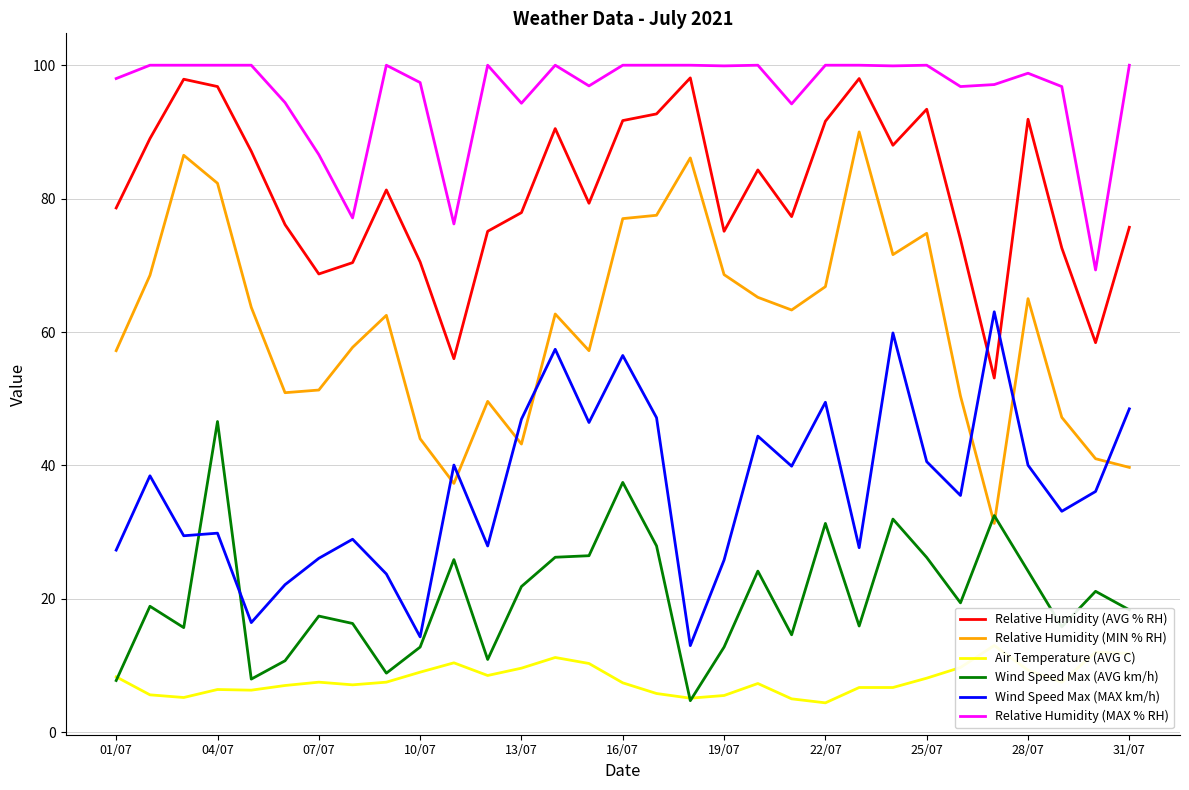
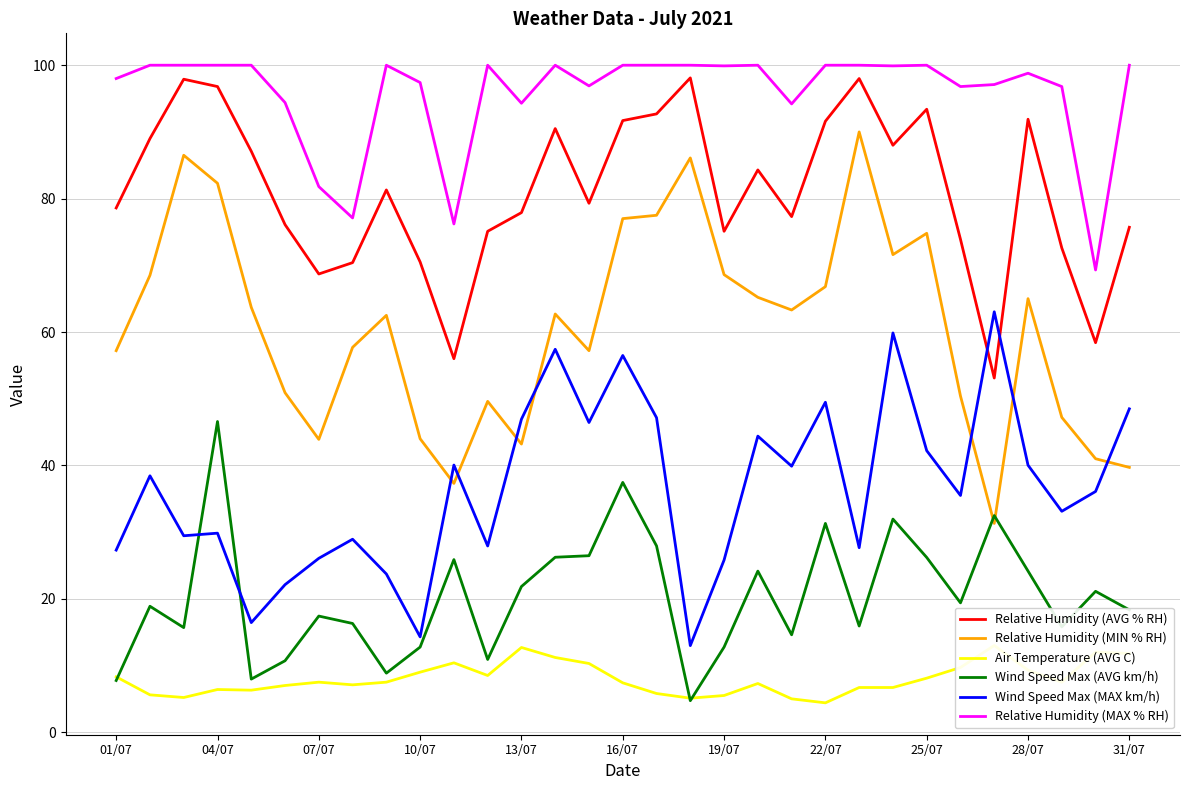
  {
    "Relative Humidity (AVG % RH)": {
      "01/07": 79,
      "04/07": 97,
      "07/07": 69,
      "10/07": 71,
      "13/07": 78,
      "16/07": 92,
      "19/07": 75,
      "22/07": 92,
      "25/07": 93,
      "28/07": 92,
      "31/07": 76
    },
    "Relative Humidity (MIN % RH)": {
      "01/07": 57,
      "04/07": 82,
-     "07/07": 51,
+     "07/07": 44,
      "10/07": 44,
      "13/07": 43,
      "16/07": 77,
      "19/07": 69,
      "22/07": 67,
      "25/07": 75,
      "28/07": 65,
      "31/07": 40
    },
    "Air Temperature (AVG C)": {
      "01/07": 8,
      "04/07": 6,
      "07/07": 8,
      "10/07": 9,
-     "13/07": 10,
+     "13/07": 13,
      "16/07": 7,
      "19/07": 6,
      "22/07": 4,
      "25/07": 8
    },
    "Wind Speed Max (AVG km/h)": {
      "01/07": 8,
      "04/07": 47,
      "07/07": 17,
      "10/07": 13,
      "13/07": 22,
      "16/07": 37,
      "19/07": 13,
      "22/07": 31,
      "25/07": 26,
      "28/07": 24
    },
    "Wind Speed Max (MAX km/h)": {
      "01/07": 27,
      "04/07": 30,
      "07/07": 26,
      "10/07": 14,
      "13/07": 47,
      "16/07": 56,
      "19/07": 26,
      "22/07": 49,
-     "25/07": 41,
+     "25/07": 42,
      "28/07": 40,
      "31/07": 48
    },
    "Relative Humidity (MAX % RH)": {
      "01/07": 98,
      "04/07": 100,
-     "07/07": 87,
+     "07/07": 82,
      "10/07": 97,
      "13/07": 94,
      "16/07": 100,
      "19/07": 100,
      "22/07": 100,
      "25/07": 100,
      "28/07": 99,
      "31/07": 100
    }
  }
